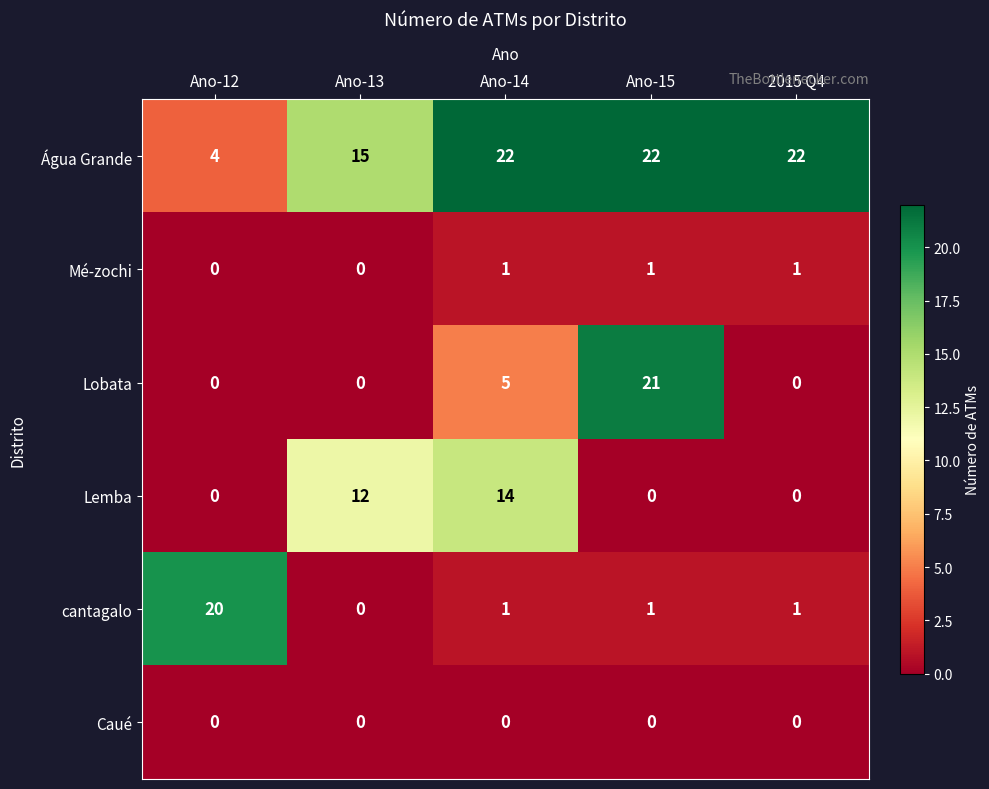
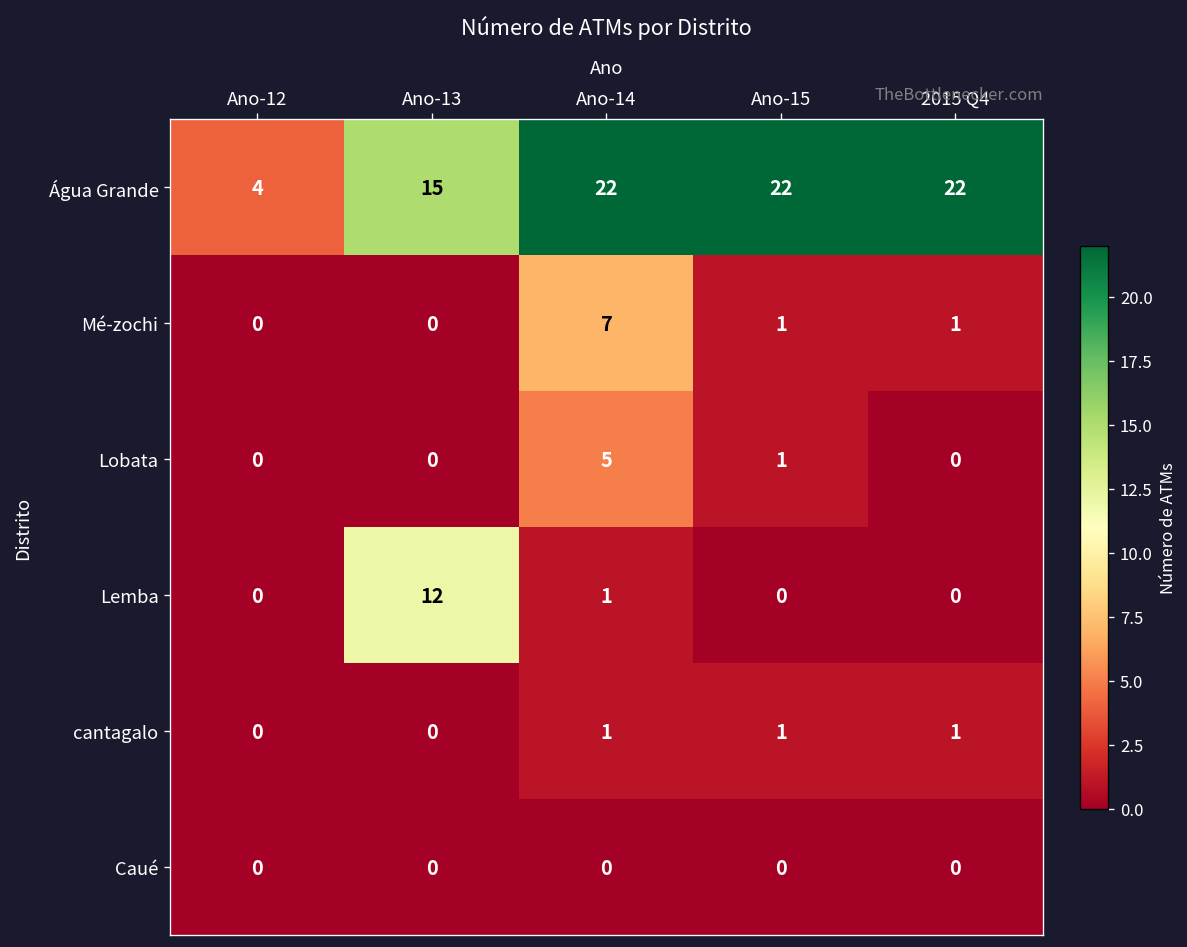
  {
    "Água Grande": {
      "Ano-12": 4,
      "Ano-13": 15,
      "Ano-14": 22,
      "Ano-15": 22,
      "2015 Q4": 22
    },
    "Mé-zochi": {
      "Ano-12": 0,
      "Ano-13": 0,
-     "Ano-14": 1,
+     "Ano-14": 7,
      "Ano-15": 1,
      "2015 Q4": 1
    },
    "Lobata": {
      "Ano-12": 0,
      "Ano-13": 0,
      "Ano-14": 5,
-     "Ano-15": 21,
+     "Ano-15": 1,
      "2015 Q4": 0
    },
    "Lemba": {
      "Ano-12": 0,
      "Ano-13": 12,
-     "Ano-14": 14,
+     "Ano-14": 1,
      "Ano-15": 0,
      "2015 Q4": 0
    },
    "cantagalo": {
-     "Ano-12": 20,
+     "Ano-12": 0,
      "Ano-13": 0,
      "Ano-14": 1,
      "Ano-15": 1,
      "2015 Q4": 1
    },
    "Caué": {
      "Ano-12": 0,
      "Ano-13": 0,
      "Ano-14": 0,
      "Ano-15": 0,
      "2015 Q4": 0
    }
  }
